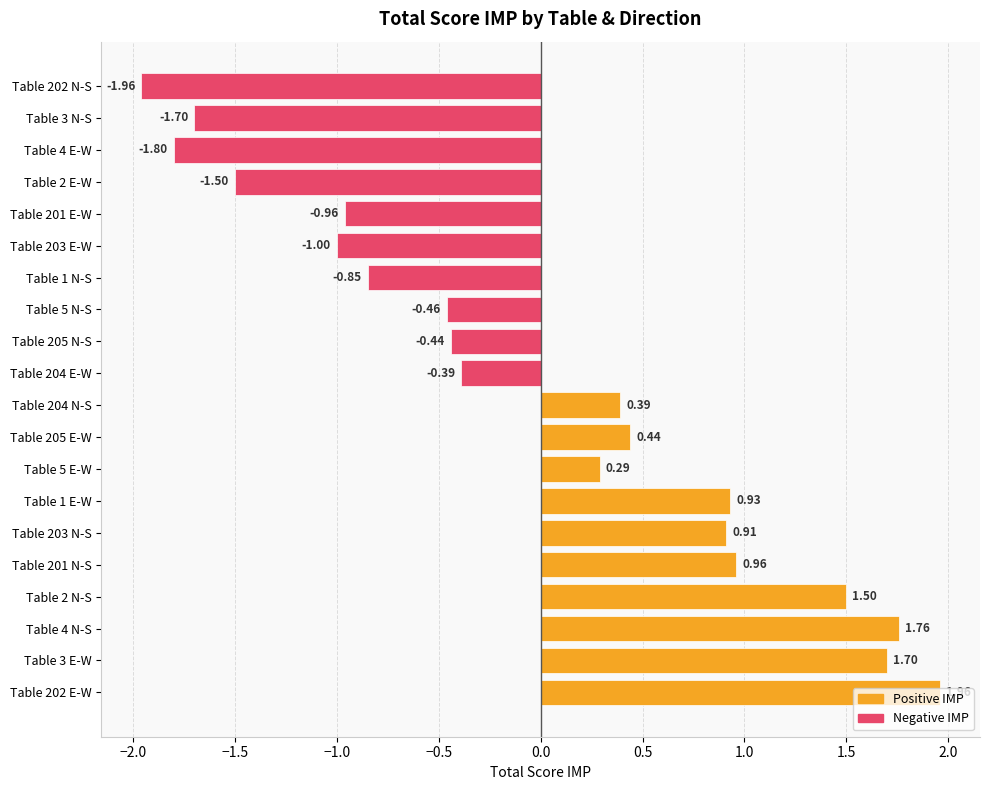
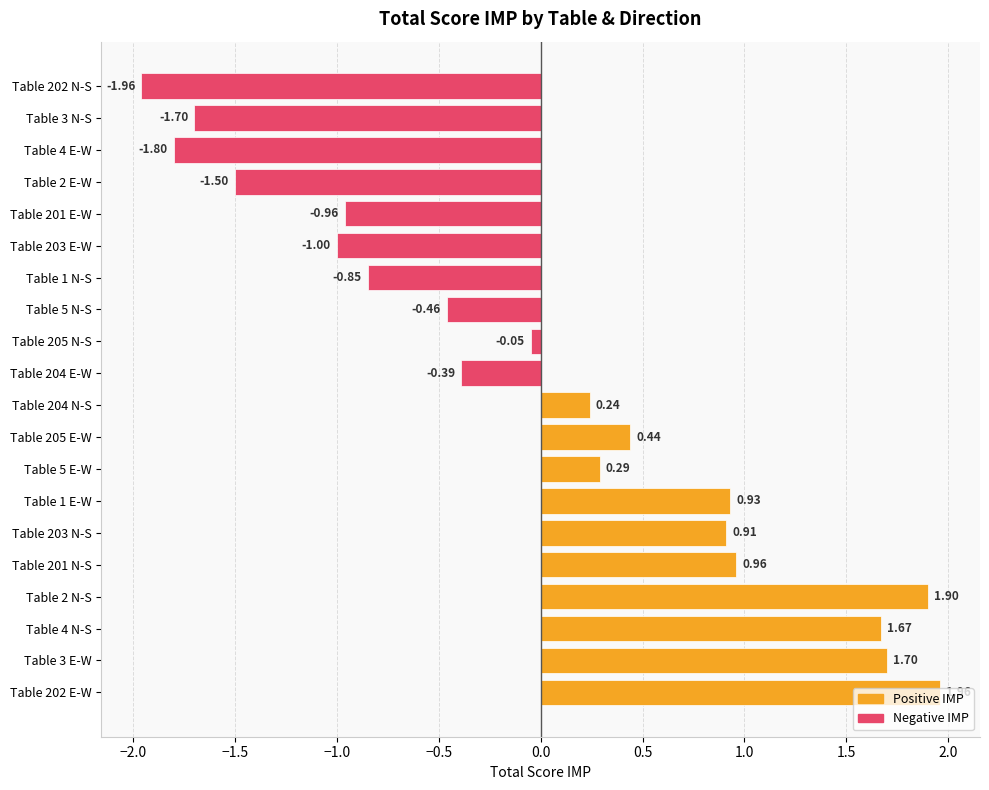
  {
    "Table 202 N-S": -1.96,
    "Table 3 N-S": -1.70,
    "Table 4 E-W": -1.80,
    "Table 2 E-W": -1.50,
    "Table 201 E-W": -0.96,
    "Table 203 E-W": -1.00,
    "Table 1 N-S": -0.85,
    "Table 5 N-S": -0.46,
-   "Table 205 N-S": -0.44,
+   "Table 205 N-S": -0.05,
    "Table 204 E-W": -0.39,
-   "Table 204 N-S": 0.39,
+   "Table 204 N-S": 0.24,
    "Table 205 E-W": 0.44,
    "Table 5 E-W": 0.29,
    "Table 1 E-W": 0.93,
    "Table 203 N-S": 0.91,
    "Table 201 N-S": 0.96,
-   "Table 2 N-S": 1.50,
-   "Table 4 N-S": 1.76,
+   "Table 2 N-S": 1.90,
+   "Table 4 N-S": 1.67,
    "Table 3 E-W": 1.70
  }
